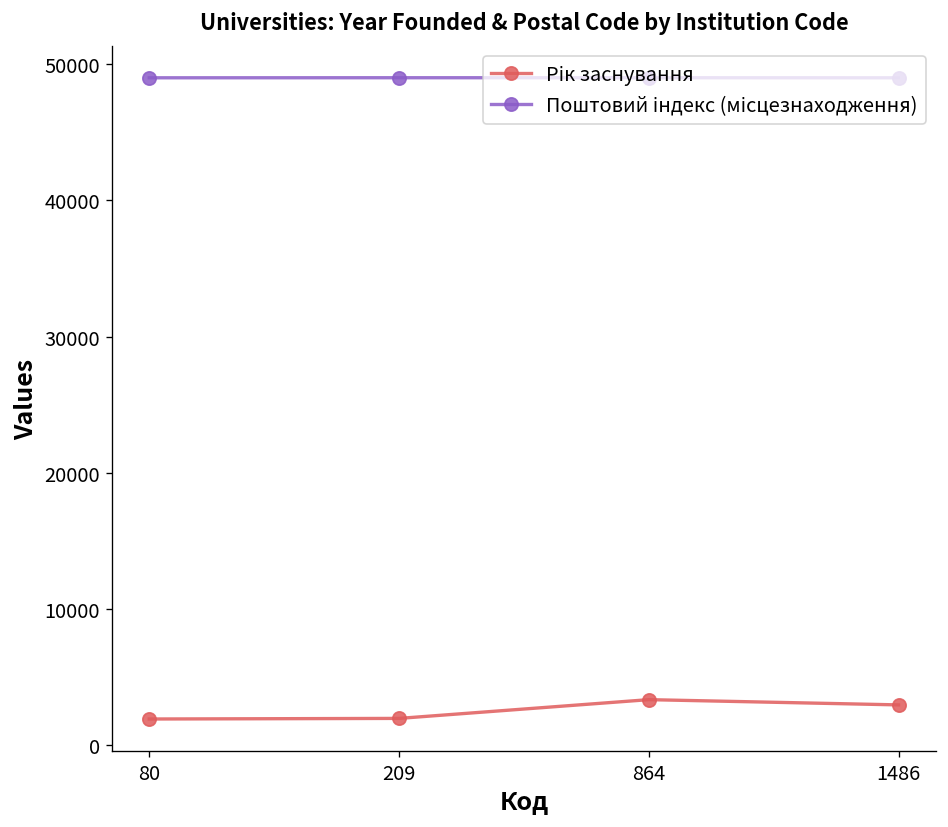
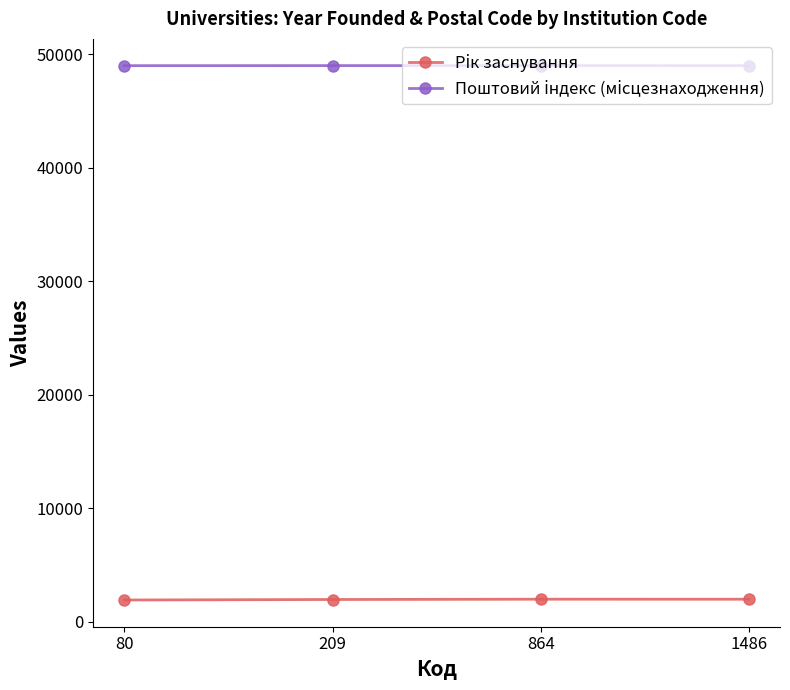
  {
    "Рік заснування": {
      "80": 1900,
      "209": 2000,
-     "864": 3300,
-     "1486": 3000
+     "864": 2000,
+     "1486": 2000
    },
    "Поштовий індекс (місцезнаходження)": {
      "80": 49000,
      "209": 49000
    }
  }
